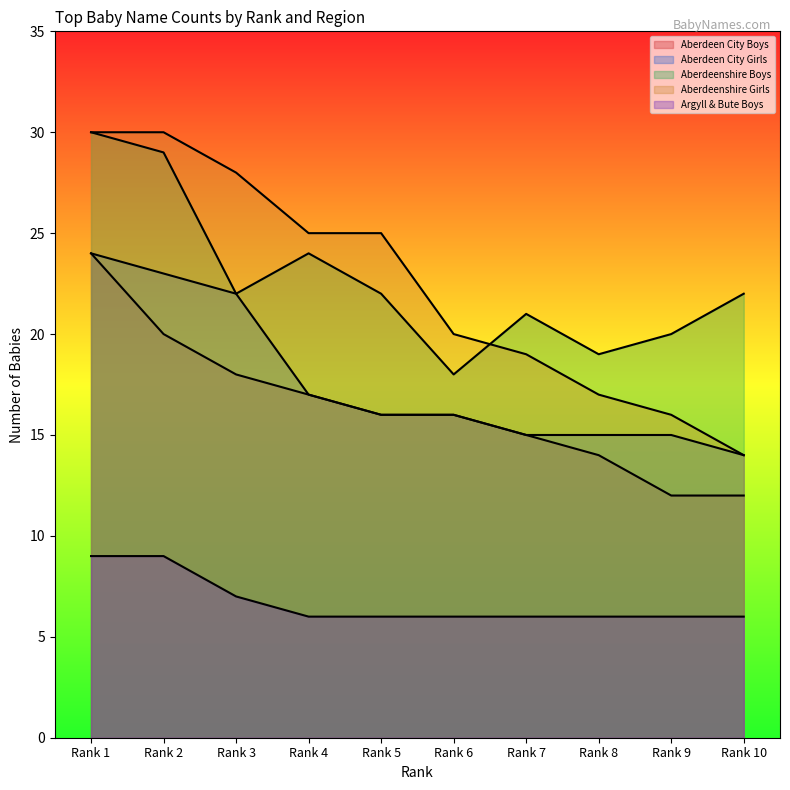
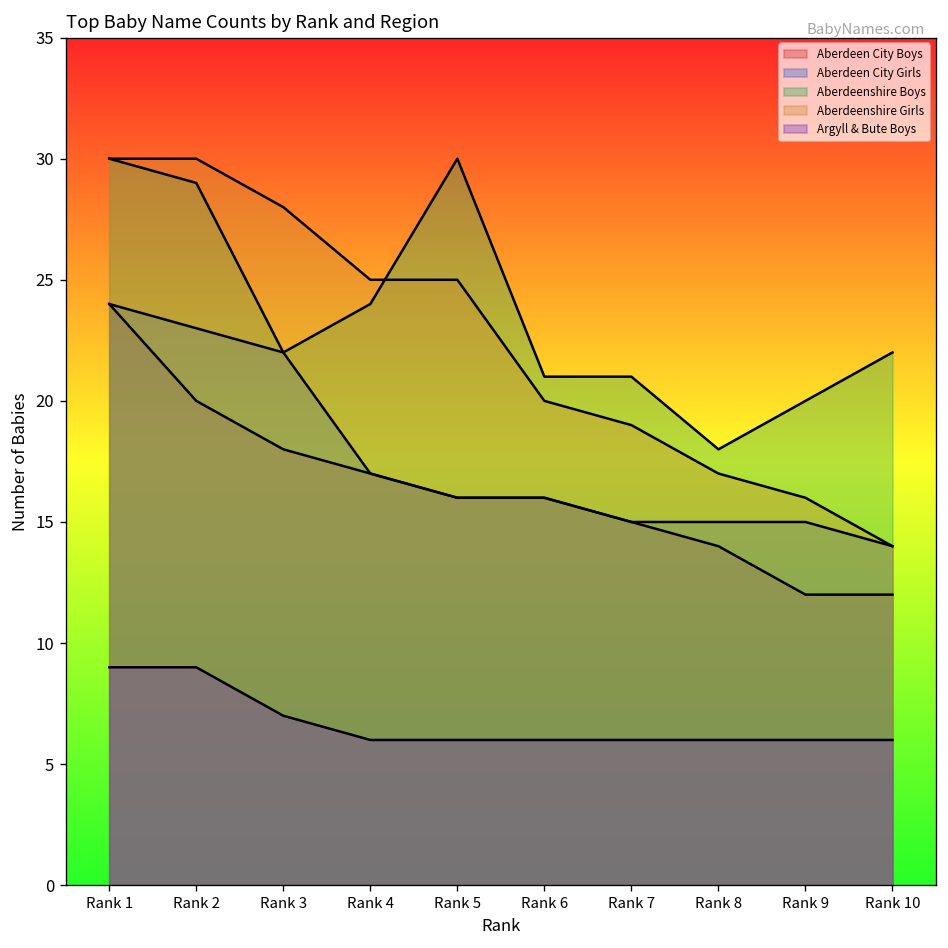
  {
    "Aberdeenshire Boys": {
      "Rank 2": 29,
      "Rank 4": 24,
-     "Rank 5": 22,
-     "Rank 6": 18,
+     "Rank 5": 30,
+     "Rank 6": 21,
      "Rank 7": 21,
-     "Rank 8": 19,
+     "Rank 8": 18,
      "Rank 9": 20,
      "Rank 10": 22
    }
  }
